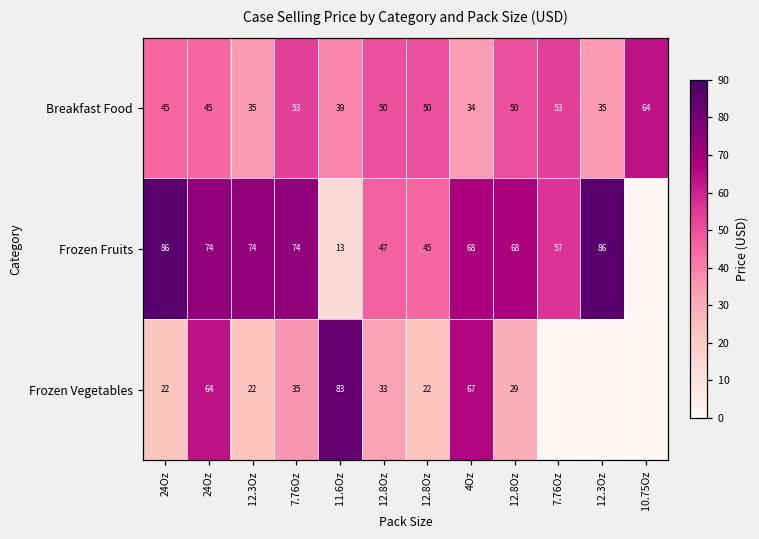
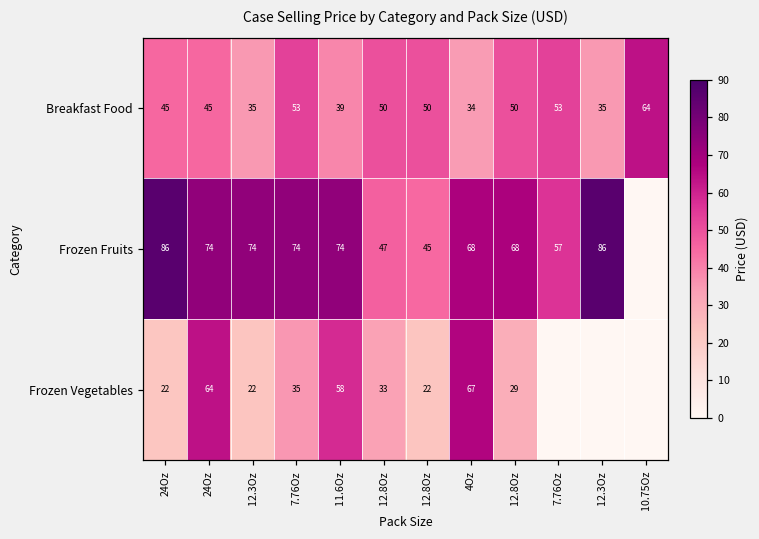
  {
    "Breakfast Food": {
      "11.6Oz": 39,
      "4Oz": 34,
      "10.75Oz": 64
    },
    "Frozen Fruits": {
-     "11.6Oz": 13,
+     "11.6Oz": 74,
      "4Oz": 68
    },
    "Frozen Vegetables": {
-     "11.6Oz": 83,
+     "11.6Oz": 58,
      "4Oz": 67
    }
  }
